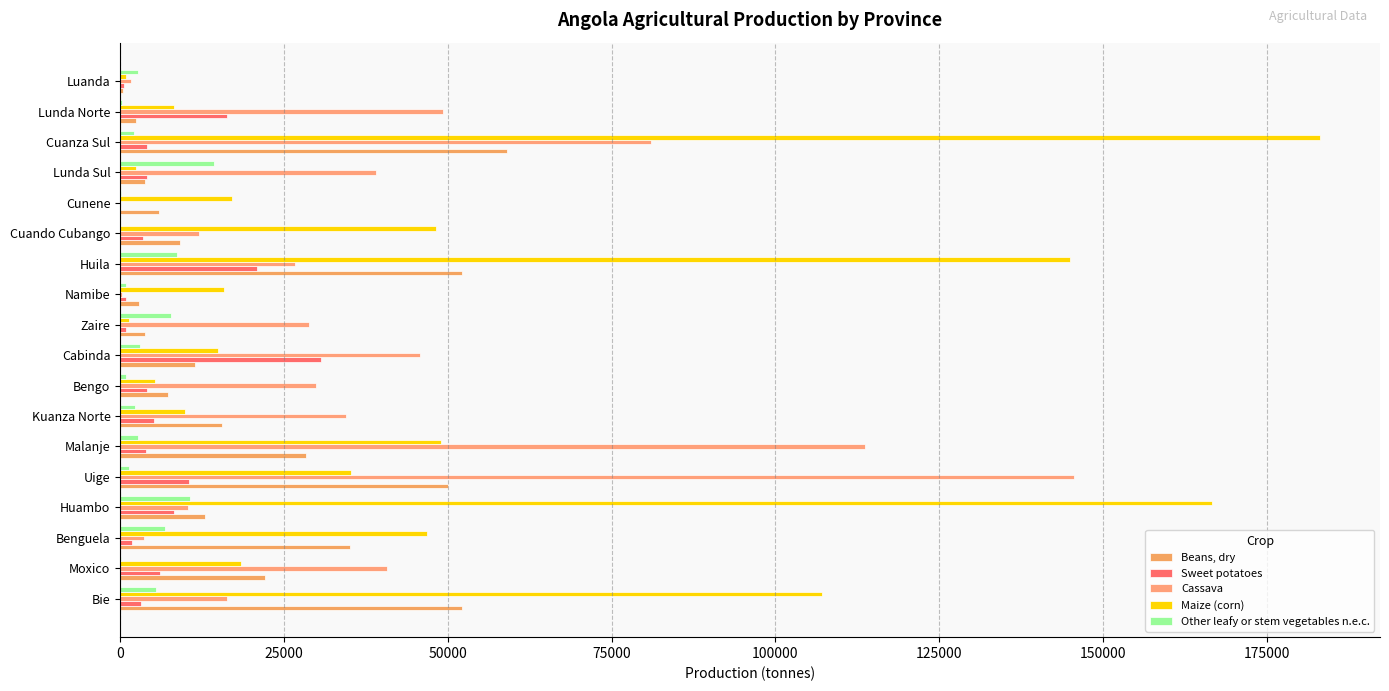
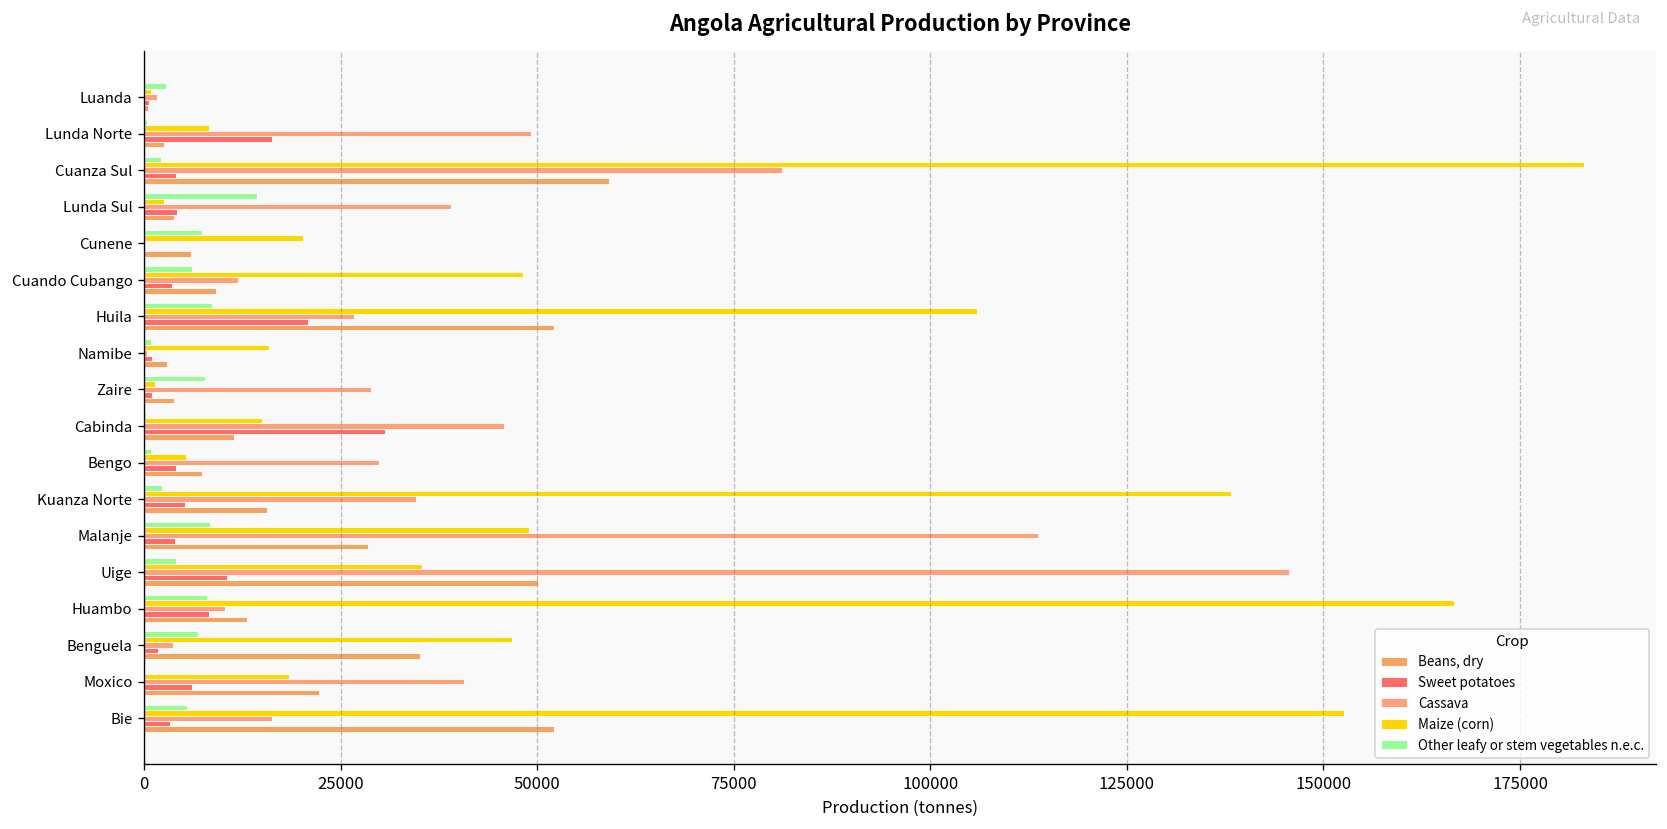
  {
    "Maize (corn)": {
      "Luanda": 1000,
      "Lunda Norte": 8000,
      "Cuanza Sul": 183000,
      "Lunda Sul": 2000,
-     "Cunene": 17000,
+     "Cunene": 20000,
      "Cuando Cubango": 48000,
-     "Huila": 145000,
+     "Huila": 106000,
      "Namibe": 16000,
      "Zaire": 1000,
      "Cabinda": 15000,
      "Bengo": 5000,
-     "Kuanza Norte": 10000,
+     "Kuanza Norte": 138000,
      "Malanje": 49000,
      "Uige": 35000,
      "Huambo": 167000,
      "Benguela": 47000,
      "Moxico": 18000,
-     "Bie": 107000
+     "Bie": 153000
    },
    "Other leafy or stem vegetables n.e.c.": {
      "Luanda": 3000,
      "Cuanza Sul": 2000,
      "Lunda Sul": 14000,
-     "Cunene": 0,
-     "Cuando Cubango": 0,
+     "Cunene": 7000,
+     "Cuando Cubango": 6000,
      "Huila": 9000,
      "Namibe": 1000,
      "Zaire": 8000,
-     "Cabinda": 3000,
+     "Cabinda": 0,
      "Bengo": 1000,
      "Kuanza Norte": 2000,
-     "Malanje": 3000,
-     "Uige": 1000,
-     "Huambo": 11000,
+     "Malanje": 8000,
+     "Uige": 4000,
+     "Huambo": 8000,
      "Benguela": 7000,
      "Bie": 6000
    }
  }
